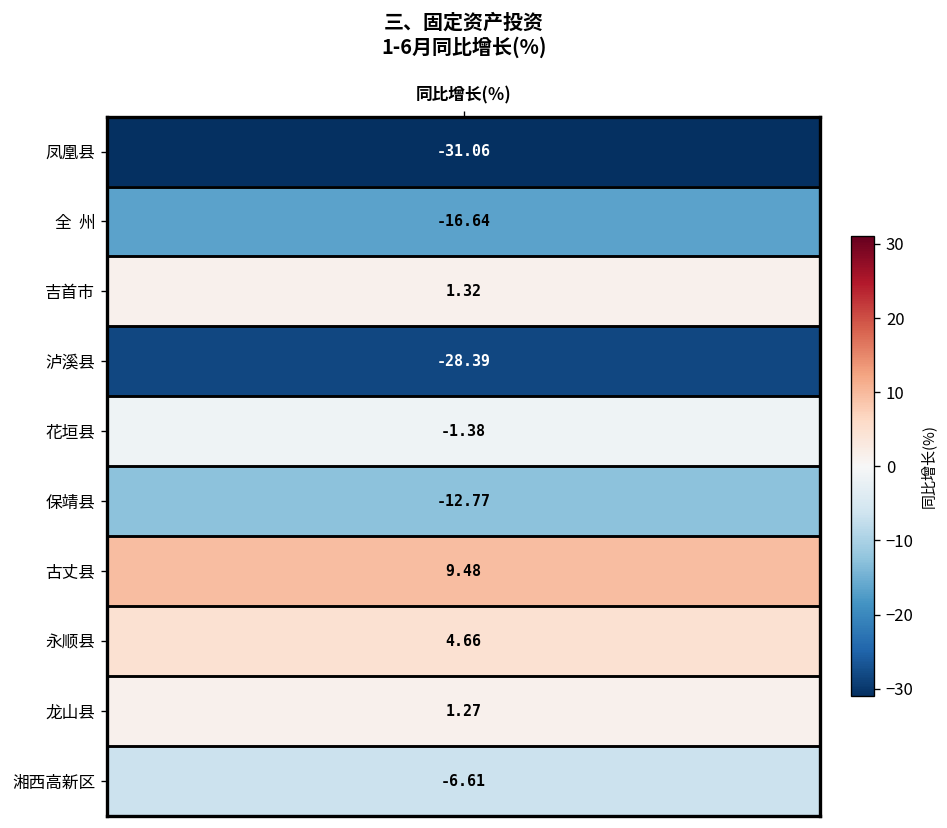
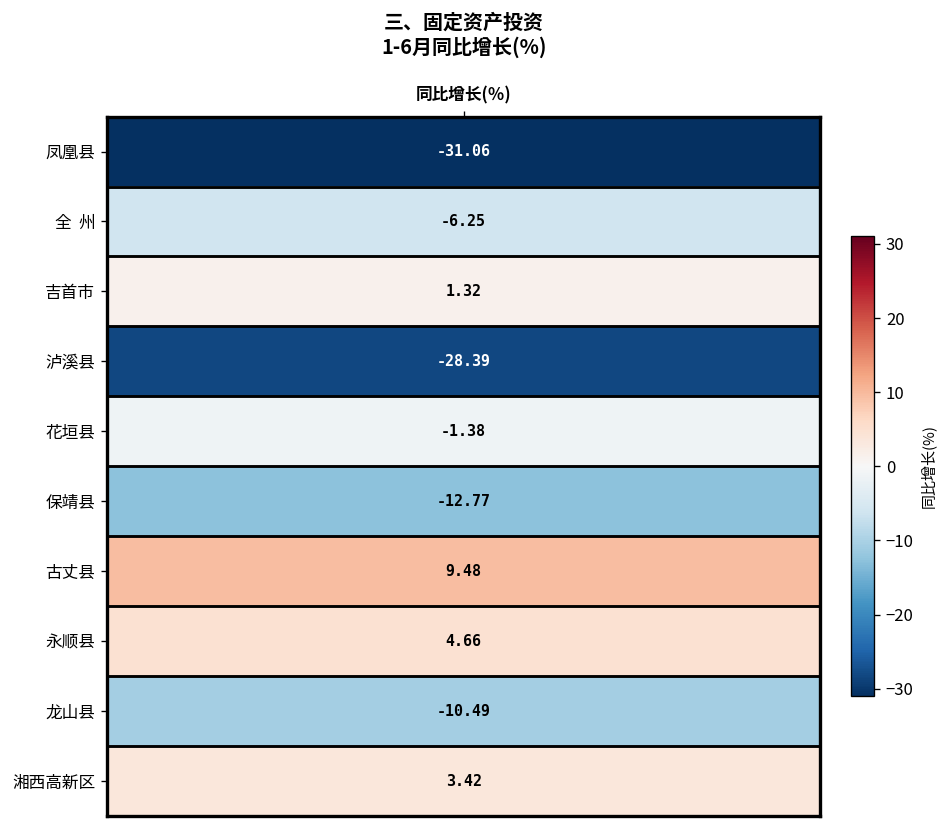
  {
    "凤凰县": {
      "同比增长(％)": -31.06
    },
    "全 州": {
-     "同比增长(％)": -16.64
+     "同比增长(％)": -6.25
    },
    "吉首市": {
      "同比增长(％)": 1.32
    },
    "泸溪县": {
      "同比增长(％)": -28.39
    },
    "花垣县": {
      "同比增长(％)": -1.38
    },
    "保靖县": {
      "同比增长(％)": -12.77
    },
    "古丈县": {
      "同比增长(％)": 9.48
    },
    "永顺县": {
      "同比增长(％)": 4.66
    },
    "龙山县": {
-     "同比增长(％)": 1.27
+     "同比增长(％)": -10.49
    },
    "湘西高新区": {
-     "同比增长(％)": -6.61
+     "同比增长(％)": 3.42
    }
  }
